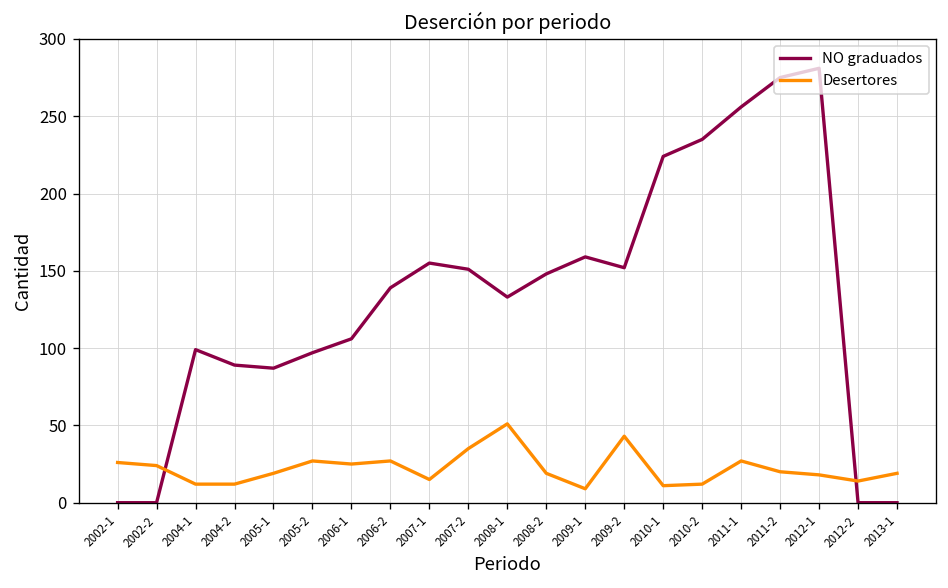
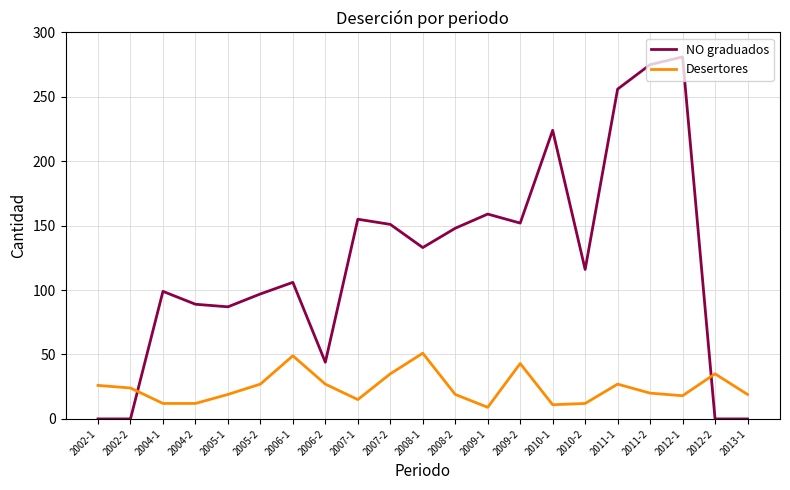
  {
    "NO graduados": {
      "2002-1": 0,
      "2002-2": 0,
      "2004-1": 99,
      "2004-2": 89,
      "2005-1": 87,
      "2005-2": 97,
      "2006-1": 106,
-     "2006-2": 139,
+     "2006-2": 44,
      "2007-1": 155,
      "2007-2": 151,
      "2008-1": 133,
      "2008-2": 148,
      "2009-1": 159,
      "2009-2": 152,
      "2010-1": 224,
-     "2010-2": 235,
+     "2010-2": 116,
      "2011-1": 256,
      "2012-2": 0,
      "2013-1": 0
    },
    "Desertores": {
      "2002-1": 26,
      "2002-2": 24,
      "2004-1": 12,
      "2004-2": 12,
      "2005-1": 19,
      "2005-2": 27,
-     "2006-1": 25,
+     "2006-1": 49,
      "2006-2": 27,
      "2007-1": 15,
      "2007-2": 35,
      "2008-1": 51,
      "2008-2": 19,
      "2009-1": 9,
      "2009-2": 43,
      "2010-1": 11,
      "2010-2": 12,
      "2011-1": 27,
      "2011-2": 20,
      "2012-1": 18,
-     "2012-2": 14,
+     "2012-2": 35,
      "2013-1": 19
    }
  }
